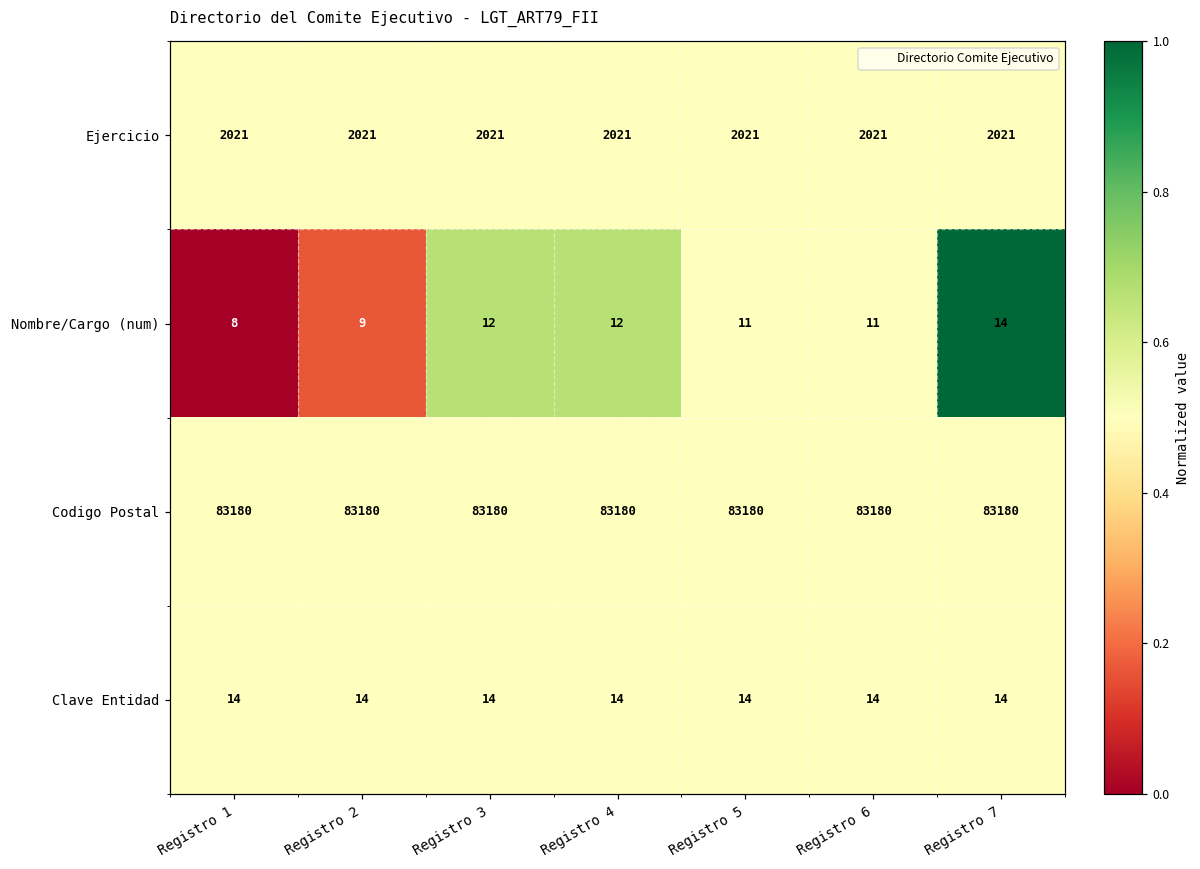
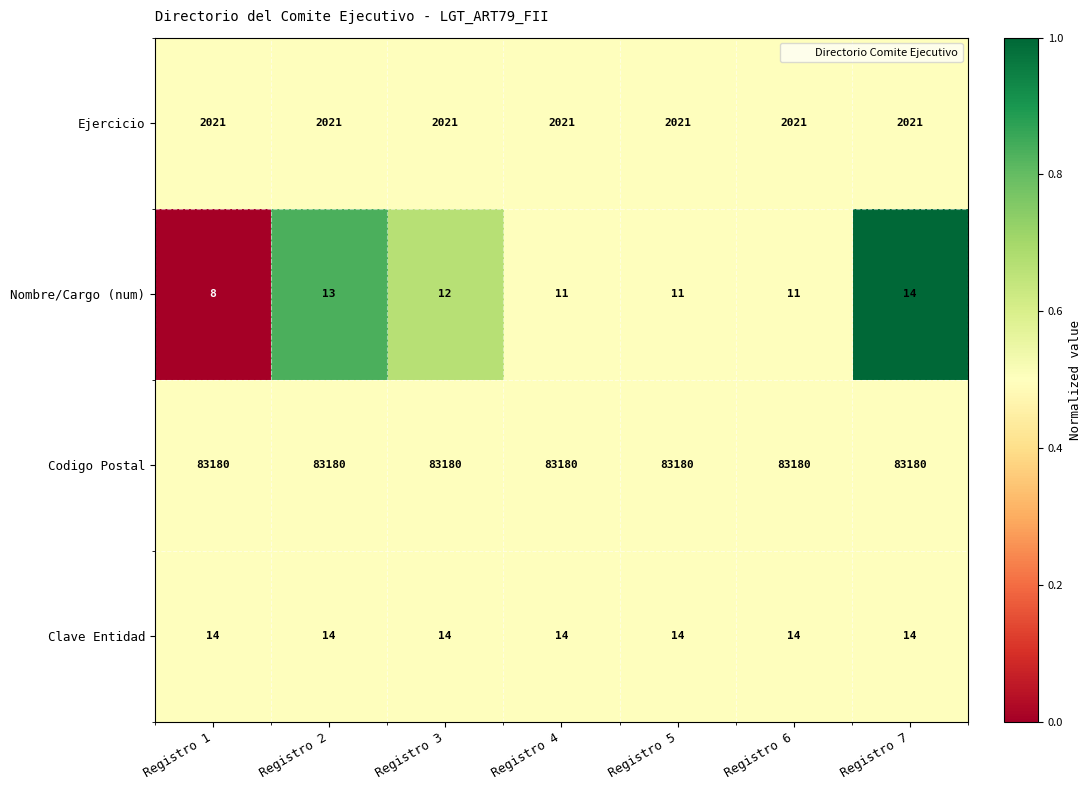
  {
    "Ejercicio": {
      "Registro 1": 2021,
      "Registro 2": 2021,
      "Registro 3": 2021,
      "Registro 4": 2021,
      "Registro 5": 2021,
      "Registro 6": 2021,
      "Registro 7": 2021
    },
    "Nombre/Cargo (num)": {
      "Registro 1": 8,
-     "Registro 2": 9,
+     "Registro 2": 13,
      "Registro 3": 12,
-     "Registro 4": 12,
+     "Registro 4": 11,
      "Registro 5": 11,
      "Registro 6": 11,
      "Registro 7": 14
    },
    "Codigo Postal": {
      "Registro 1": 83180,
      "Registro 2": 83180,
      "Registro 3": 83180,
      "Registro 4": 83180,
      "Registro 5": 83180,
      "Registro 6": 83180,
      "Registro 7": 83180
    },
    "Clave Entidad": {
      "Registro 1": 14,
      "Registro 2": 14,
      "Registro 3": 14,
      "Registro 4": 14,
      "Registro 5": 14,
      "Registro 6": 14,
      "Registro 7": 14
    }
  }
